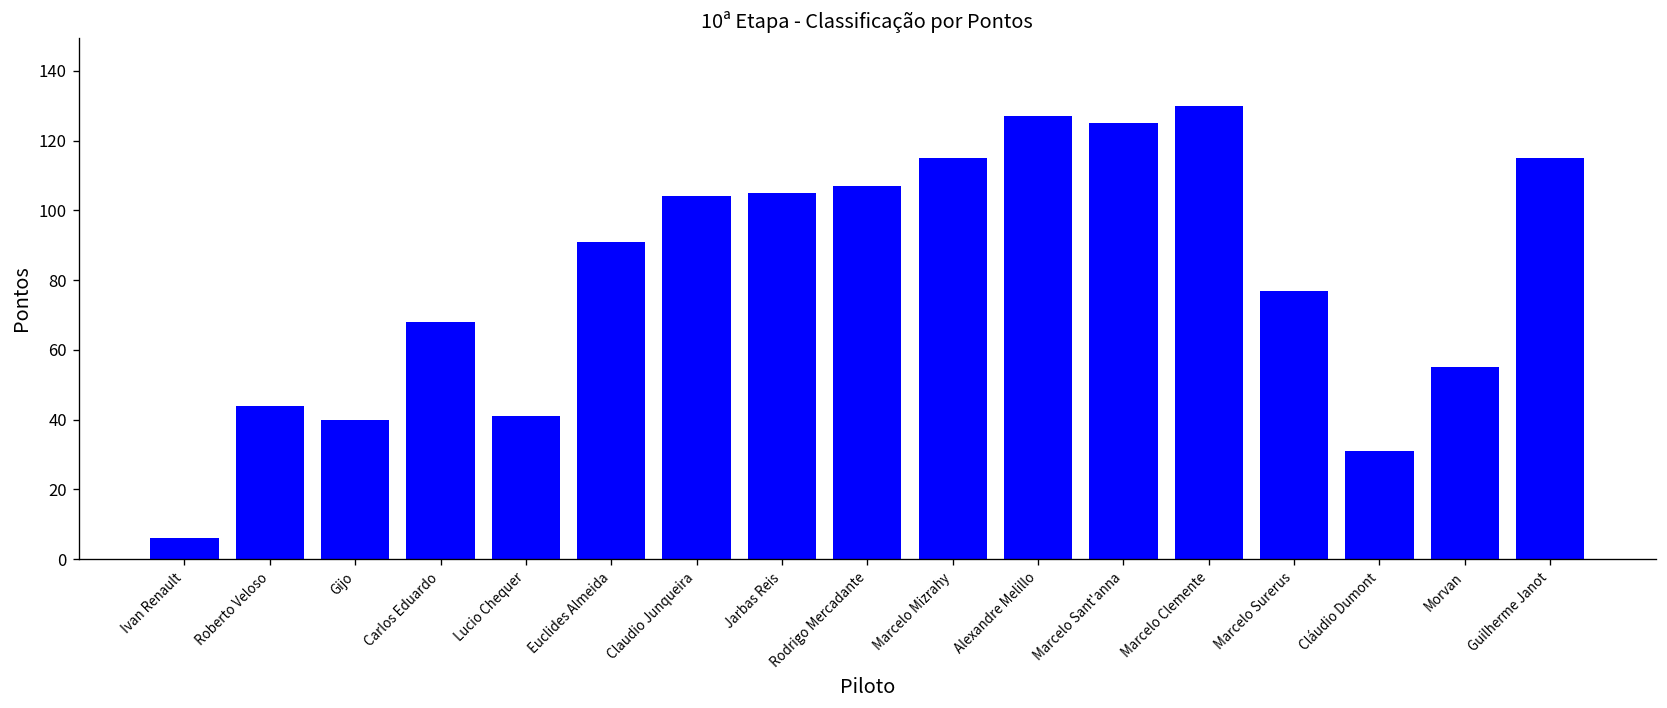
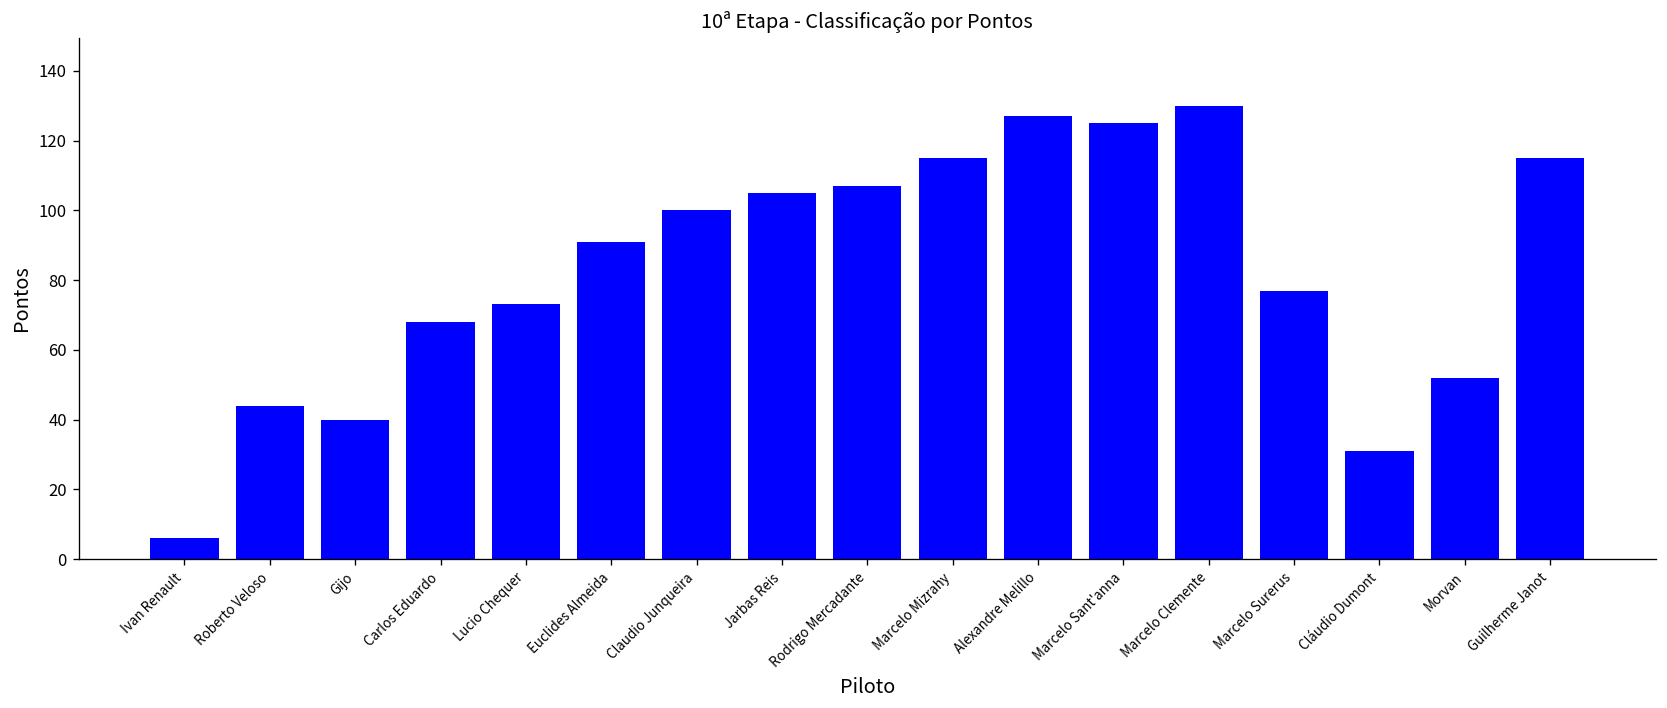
  {
    "Ivan Renault": 6,
    "Roberto Veloso": 44,
    "Gijo": 40,
    "Carlos Eduardo": 68,
-   "Lucio Chequer": 41,
+   "Lucio Chequer": 73,
    "Euclides Almeida": 91,
-   "Claudio Junqueira": 104,
+   "Claudio Junqueira": 100,
    "Jarbas Reis": 105,
    "Rodrigo Mercadante": 107,
    "Marcelo Mizrahy": 115,
    "Alexandre Melillo": 127,
    "Marcelo Sant'anna": 125,
    "Marcelo Clemente": 130,
    "Marcelo Surerus": 77,
    "Cláudio Dumont": 31,
-   "Morvan": 55,
+   "Morvan": 52,
    "Guilherme Janot": 115
  }
